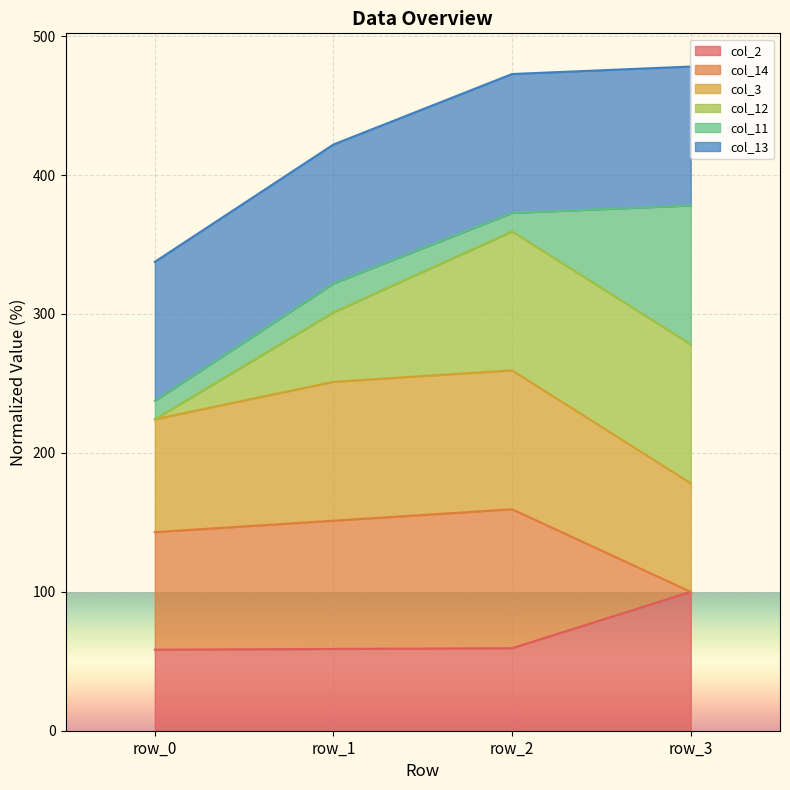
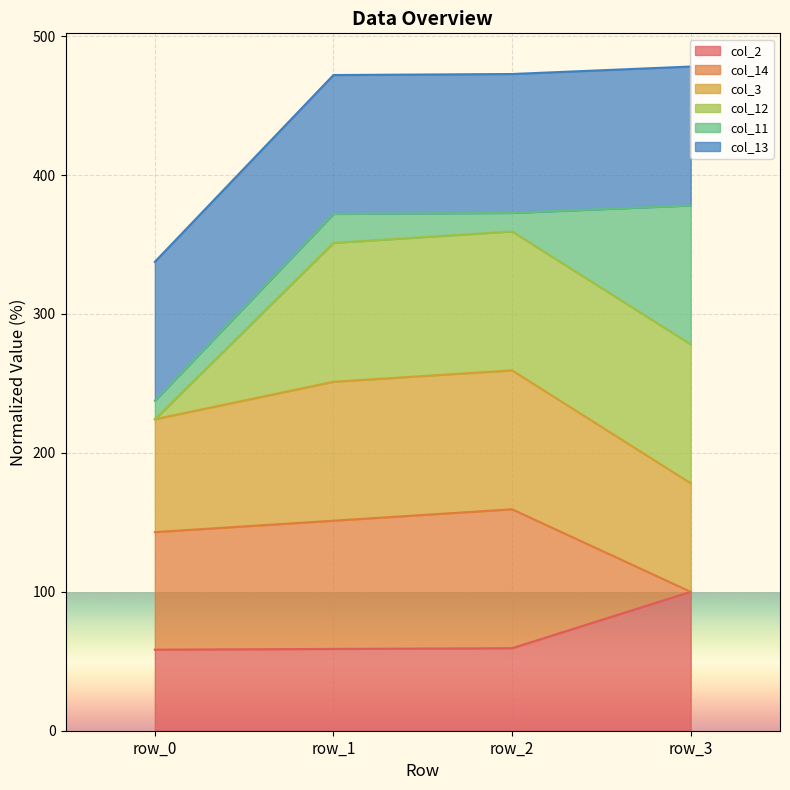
  {
    "col_12": {
-     "row_1": 50,
+     "row_1": 100,
      "row_2": 100,
      "row_3": 100
    },
    "col_11": {
      "row_0": 13,
      "row_1": 21,
      "row_2": 13,
      "row_3": 100
    },
    "col_13": {
      "row_0": 100,
      "row_1": 100,
      "row_2": 100
    }
  }
